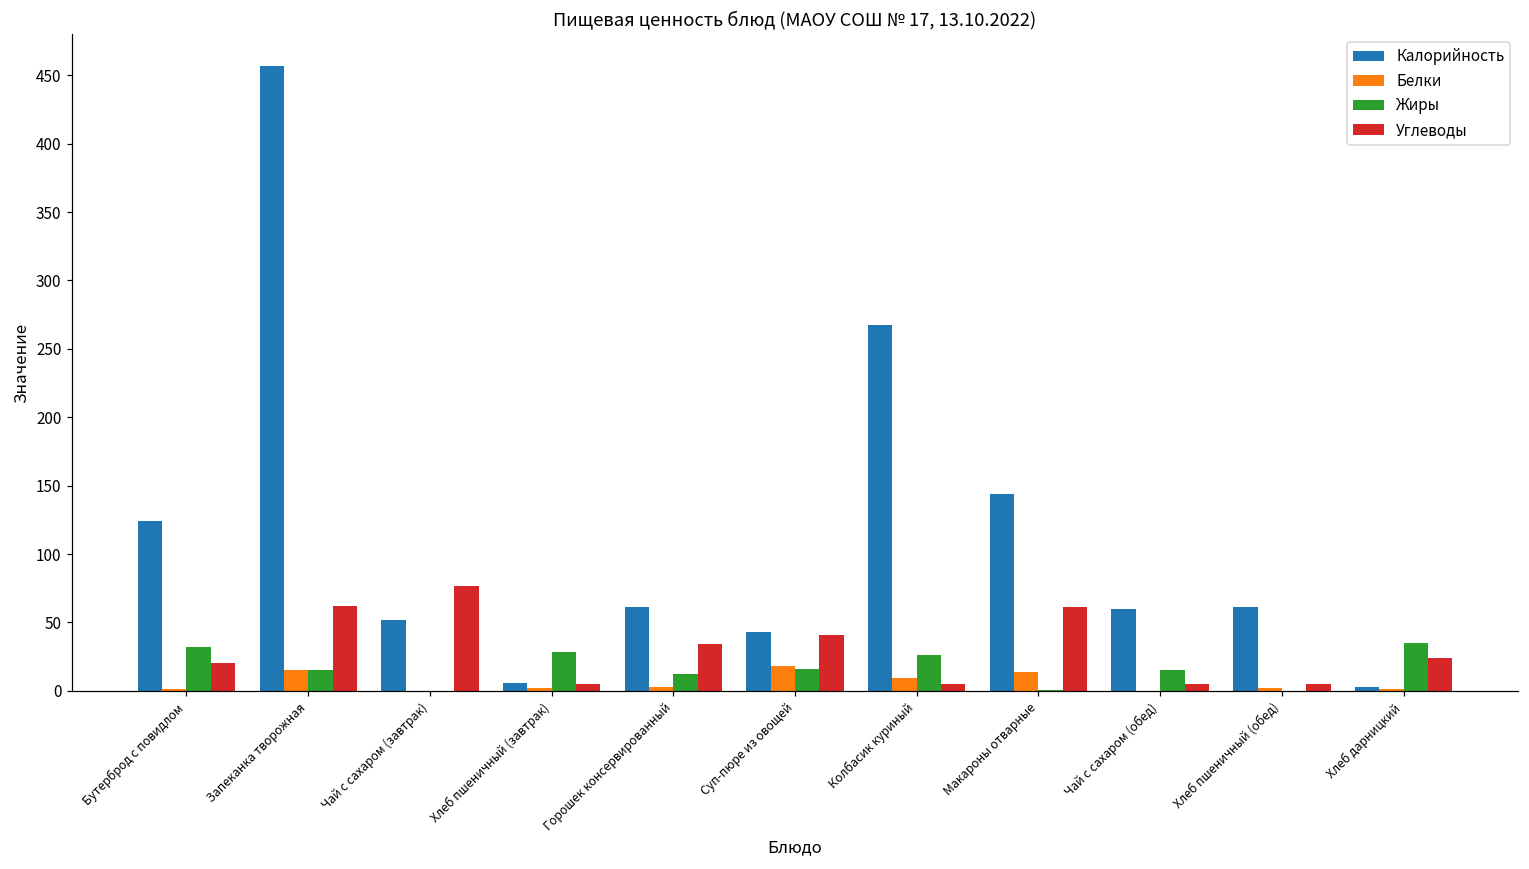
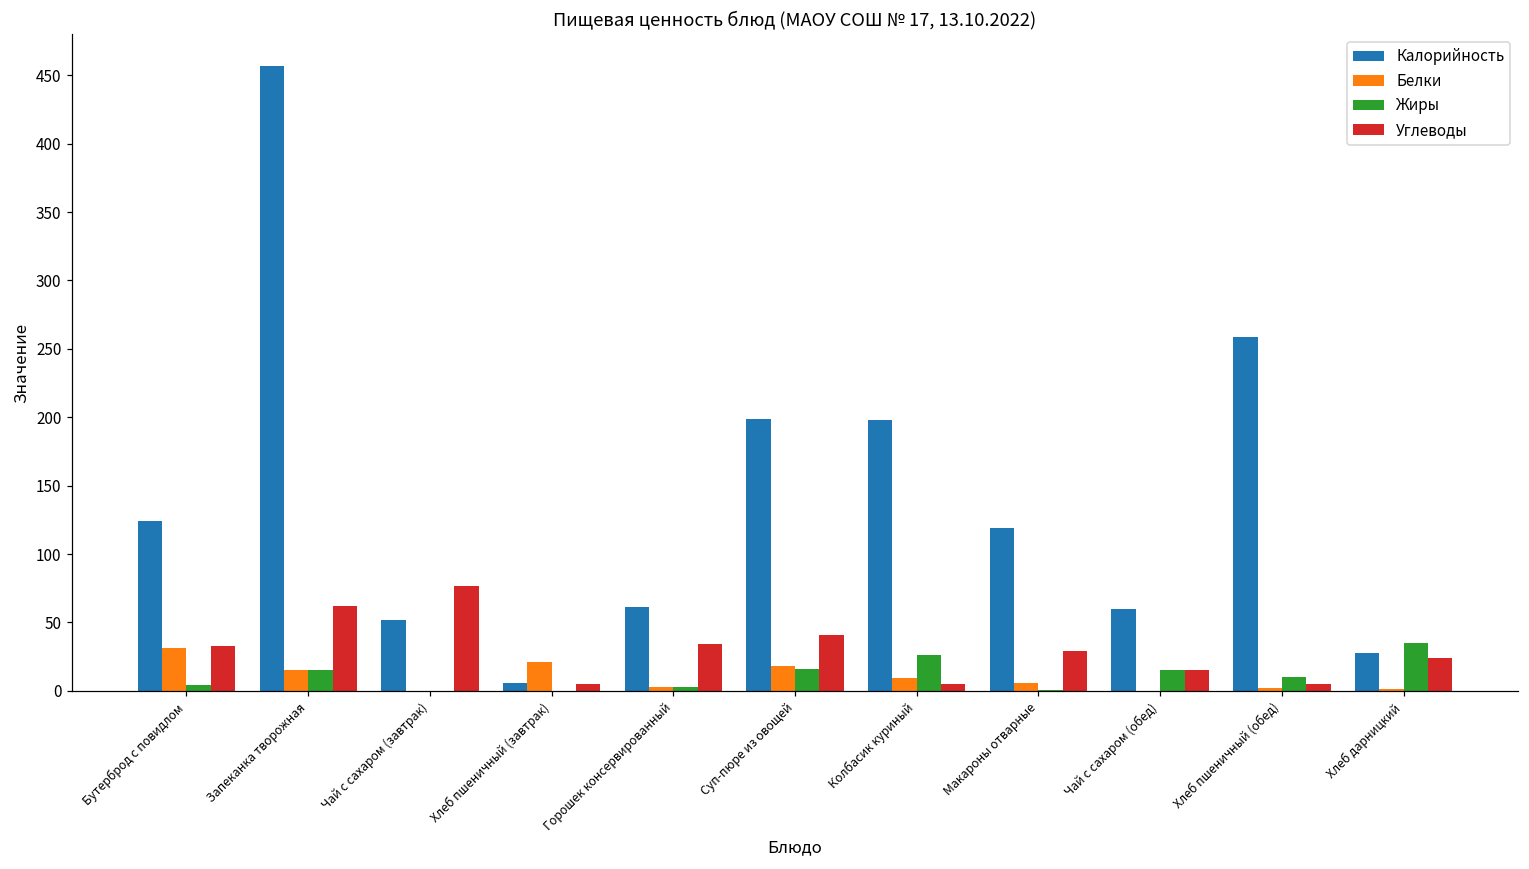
  {
    "Калорийность": {
      "Бутерброд с повидлом": 124,
      "Запеканка творожная": 457,
      "Чай с сахаром (завтрак)": 52,
      "Хлеб пшеничный (завтрак)": 5,
      "Горошек консервированный": 61,
-     "Суп-пюре из овощей": 43,
-     "Колбасик куриный": 268,
-     "Макароны отварные": 144,
+     "Суп-пюре из овощей": 199,
+     "Колбасик куриный": 198,
+     "Макароны отварные": 119,
      "Чай с сахаром (обед)": 60,
-     "Хлеб пшеничный (обед)": 61,
-     "Хлеб дарницкий": 3
+     "Хлеб пшеничный (обед)": 259,
+     "Хлеб дарницкий": 28
    },
    "Белки": {
-     "Бутерброд с повидлом": 1,
+     "Бутерброд с повидлом": 31,
      "Запеканка творожная": 15,
-     "Хлеб пшеничный (завтрак)": 2,
+     "Хлеб пшеничный (завтрак)": 21,
      "Горошек консервированный": 3,
      "Суп-пюре из овощей": 18,
      "Колбасик куриный": 9,
-     "Макароны отварные": 13,
+     "Макароны отварные": 6,
      "Хлеб пшеничный (обед)": 2
    },
    "Жиры": {
-     "Бутерброд с повидлом": 32,
+     "Бутерброд с повидлом": 4,
      "Запеканка творожная": 15,
      "Чай с сахаром (завтрак)": 0,
-     "Хлеб пшеничный (завтрак)": 28,
-     "Горошек консервированный": 12,
+     "Хлеб пшеничный (завтрак)": 0,
+     "Горошек консервированный": 3,
      "Суп-пюре из овощей": 16,
      "Колбасик куриный": 26,
      "Чай с сахаром (обед)": 15,
-     "Хлеб пшеничный (обед)": 0,
+     "Хлеб пшеничный (обед)": 10,
      "Хлеб дарницкий": 35
    },
    "Углеводы": {
-     "Бутерброд с повидлом": 21,
+     "Бутерброд с повидлом": 33,
      "Запеканка творожная": 62,
      "Чай с сахаром (завтрак)": 77,
      "Хлеб пшеничный (завтрак)": 5,
      "Горошек консервированный": 34,
      "Суп-пюре из овощей": 41,
      "Колбасик куриный": 5,
-     "Макароны отварные": 61,
-     "Чай с сахаром (обед)": 5,
+     "Макароны отварные": 29,
+     "Чай с сахаром (обед)": 15,
      "Хлеб пшеничный (обед)": 5,
      "Хлеб дарницкий": 24
    }
  }
